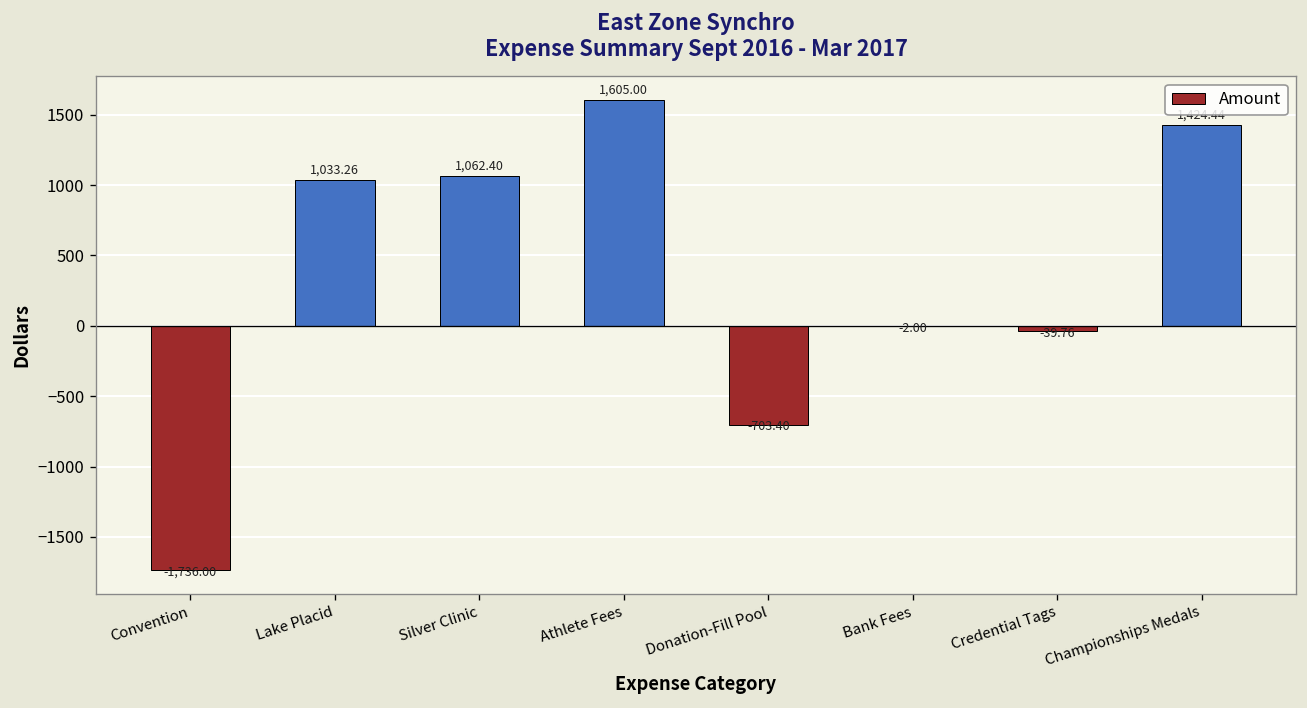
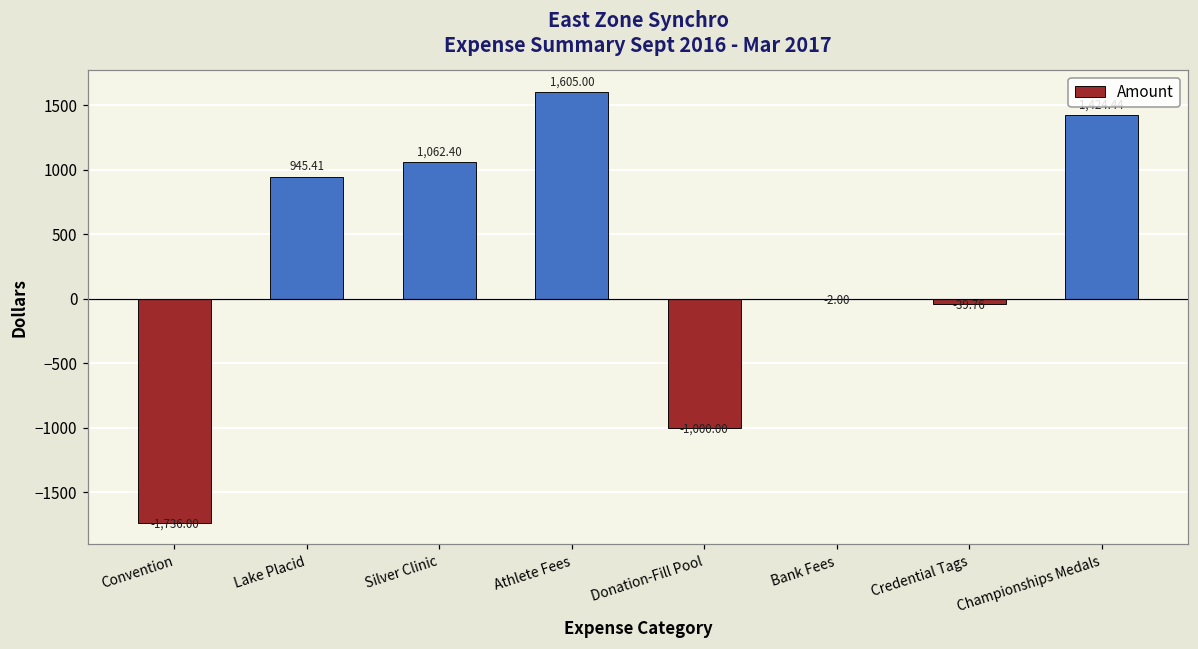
  {
    "Convention": "-1,736.00",
-   "Lake Placid": "1,033.26",
+   "Lake Placid": "945.41",
    "Silver Clinic": "1,062.40",
    "Athlete Fees": "1,605.00",
-   "Donation-Fill Pool": "-703.40",
+   "Donation-Fill Pool": "-1,000.00",
    "Bank Fees": "-2.00",
    "Credential Tags": "-39.76"
  }
